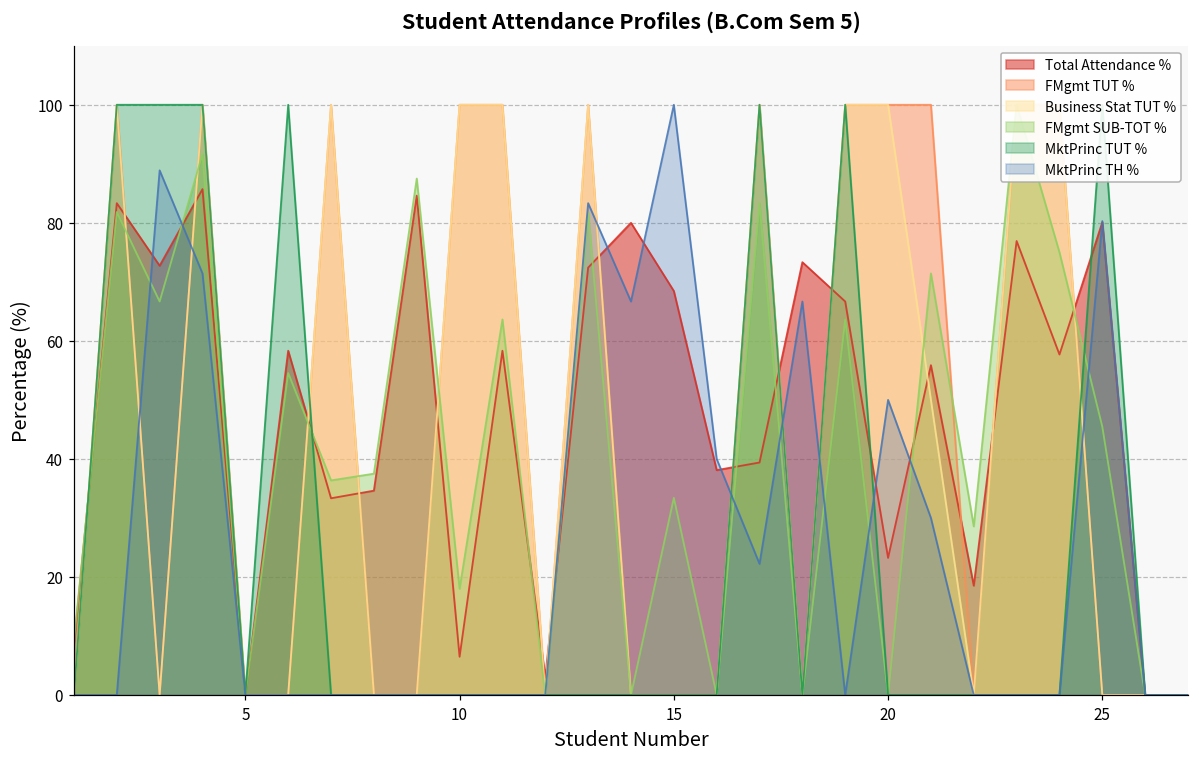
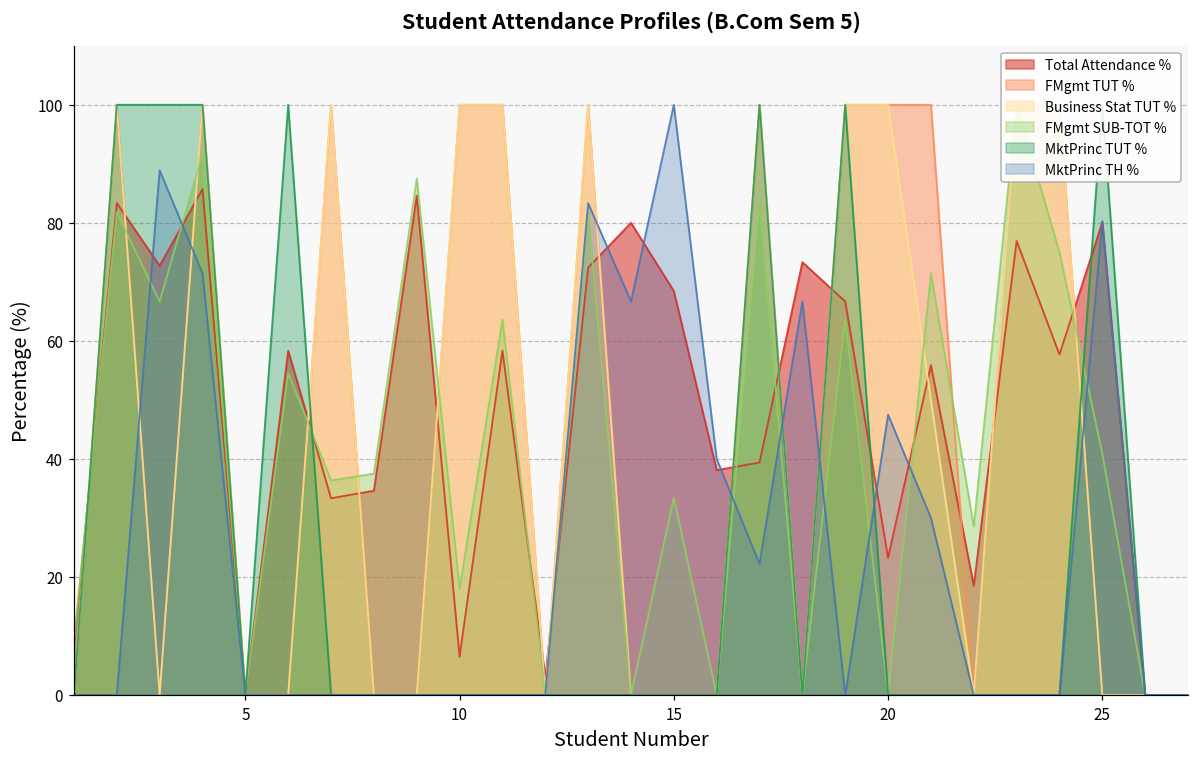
  {
    "Total Attendance %": {
      "10": 6,
      "15": 68,
      "20": 23
    },
    "FMgmt SUB-TOT %": {
      "10": 18,
      "15": 33,
-     "25": 45
+     "25": 41
    },
    "MktPrinc TH %": {
      "15": 100,
-     "20": 50
+     "20": 48
    }
  }
